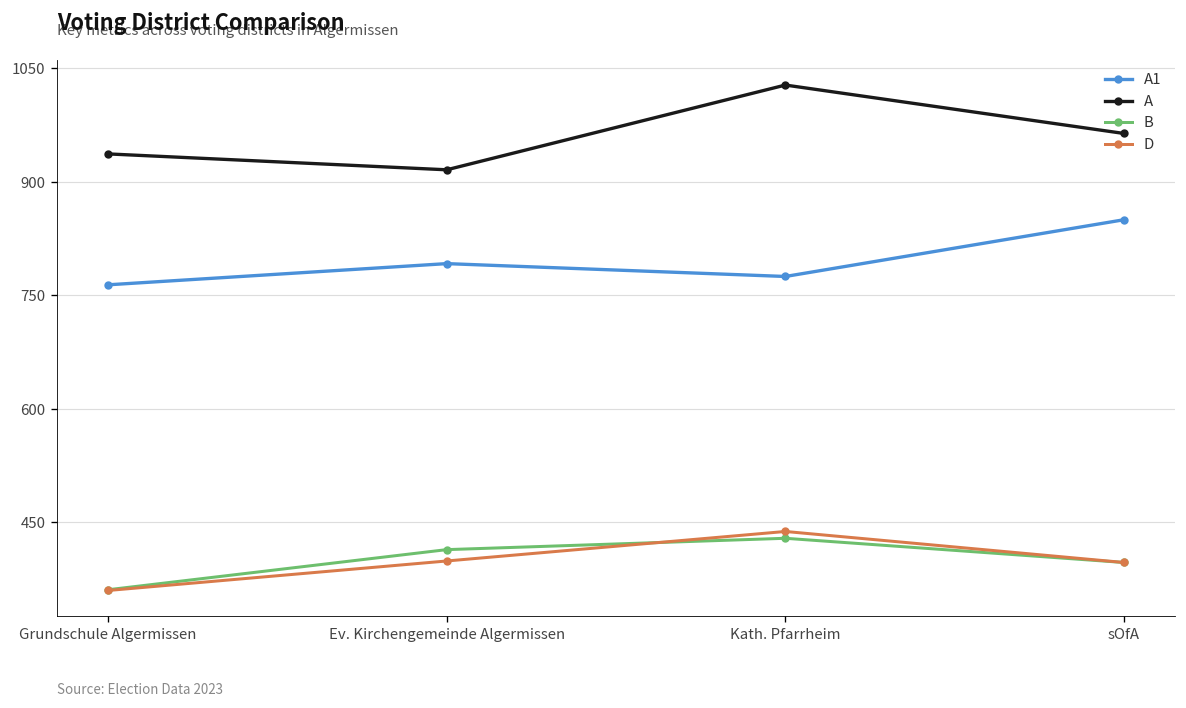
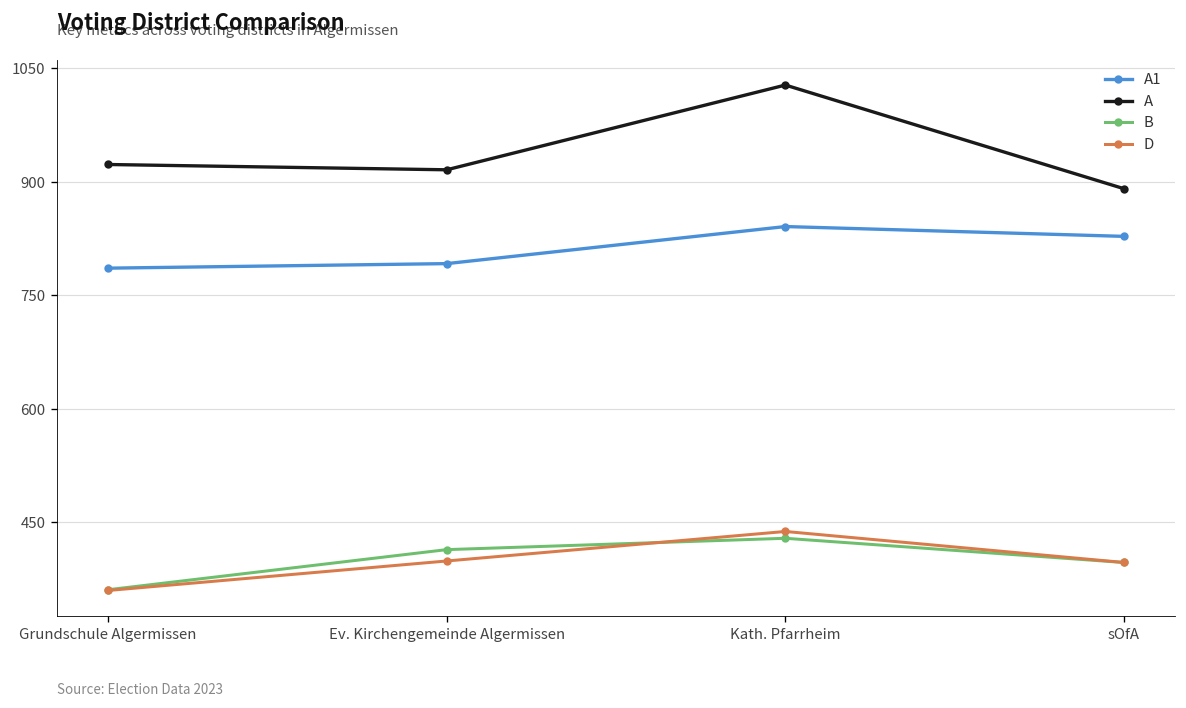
  {
    "A1": {
-     "Grundschule Algermissen": 760,
+     "Grundschule Algermissen": 790,
      "Ev. Kirchengemeinde Algermissen": 790,
-     "Kath. Pfarrheim": 780,
-     "sOfA": 850
+     "Kath. Pfarrheim": 840,
+     "sOfA": 830
    },
    "A": {
-     "Grundschule Algermissen": 940,
+     "Grundschule Algermissen": 920,
      "Ev. Kirchengemeinde Algermissen": 920,
      "Kath. Pfarrheim": 1030,
-     "sOfA": 960
+     "sOfA": 890
    },
    "B": {
      "Ev. Kirchengemeinde Algermissen": 410,
      "Kath. Pfarrheim": 430
    },
    "D": {
      "Ev. Kirchengemeinde Algermissen": 400,
      "Kath. Pfarrheim": 440
    }
  }
